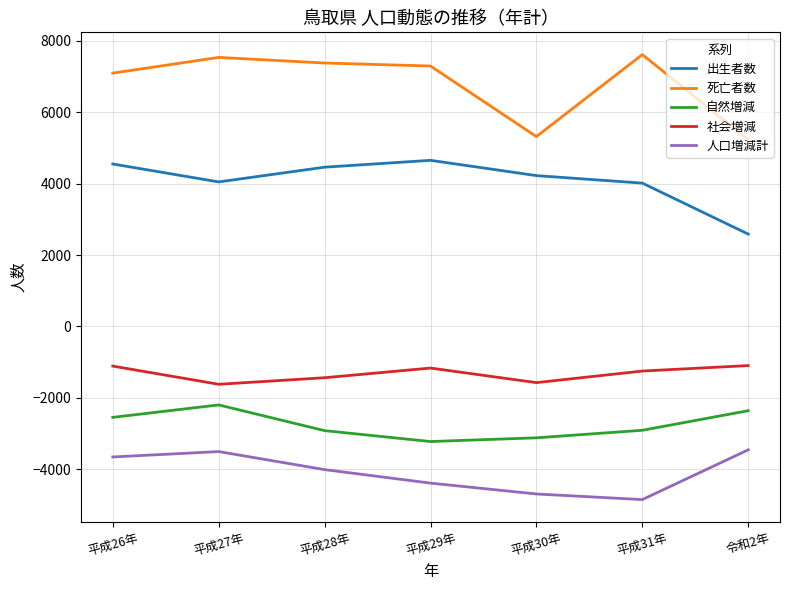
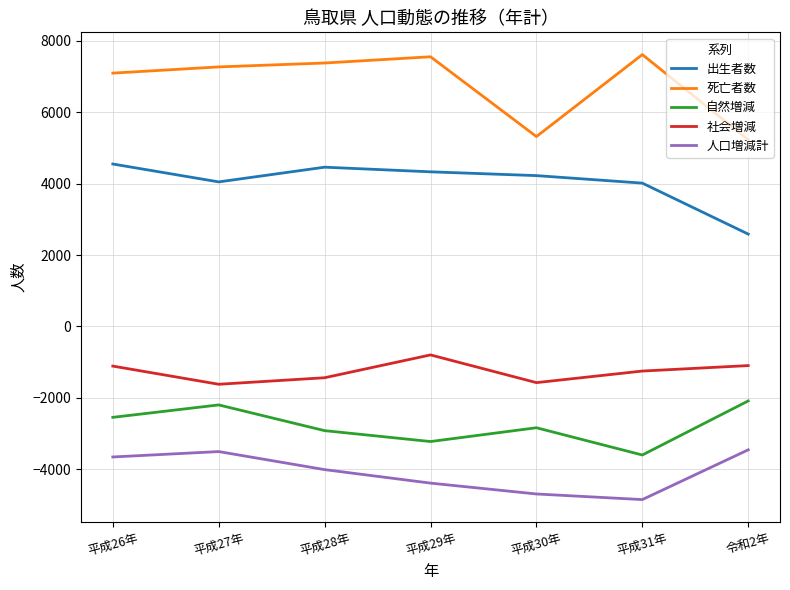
  {
    "出生者数": {
      "平成26年": 4500,
      "平成27年": 4000,
      "平成28年": 4500,
-     "平成29年": 4700,
+     "平成29年": 4300,
      "平成30年": 4200,
      "平成31年": 4000,
      "令和2年": 2600
    },
    "死亡者数": {
      "平成26年": 7100,
-     "平成27年": 7500,
+     "平成27年": 7300,
      "平成28年": 7400,
-     "平成29年": 7300,
+     "平成29年": 7600,
      "平成30年": 5300,
      "平成31年": 7600
    },
    "自然増減": {
      "平成26年": -2500,
      "平成27年": -2200,
      "平成28年": -2900,
      "平成29年": -3200,
-     "平成30年": -3100,
-     "平成31年": -2900,
-     "令和2年": -2400
+     "平成30年": -2800,
+     "平成31年": -3600,
+     "令和2年": -2100
    },
    "社会増減": {
      "平成26年": -1100,
      "平成27年": -1600,
      "平成28年": -1400,
-     "平成29年": -1200,
+     "平成29年": -800,
      "平成30年": -1600,
      "平成31年": -1200,
      "令和2年": -1100
    },
    "人口増減計": {
      "平成26年": -3700,
      "平成27年": -3500,
      "平成28年": -4000,
      "平成29年": -4400,
      "平成30年": -4700,
      "平成31年": -4800,
      "令和2年": -3500
    }
  }
